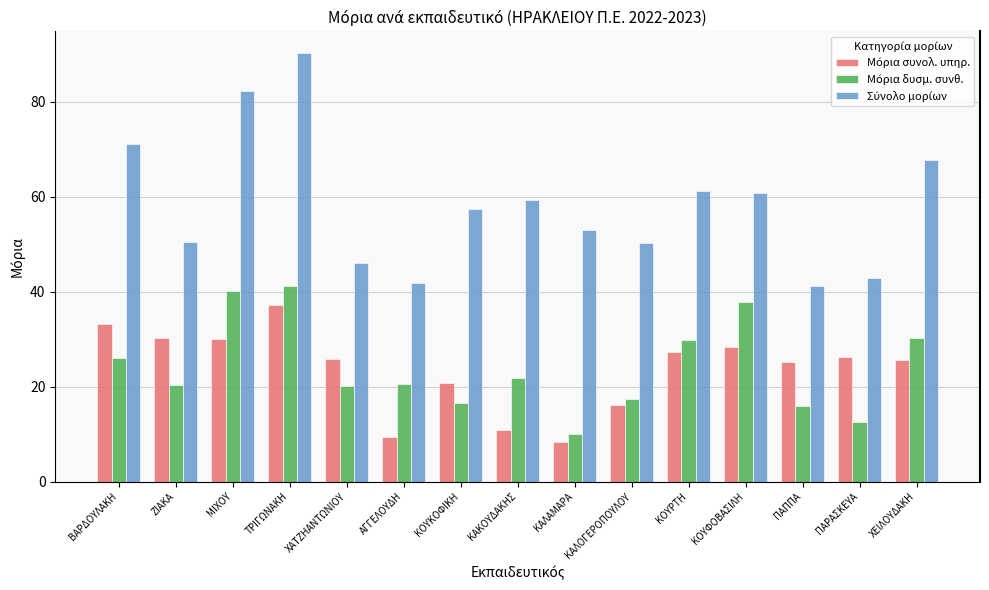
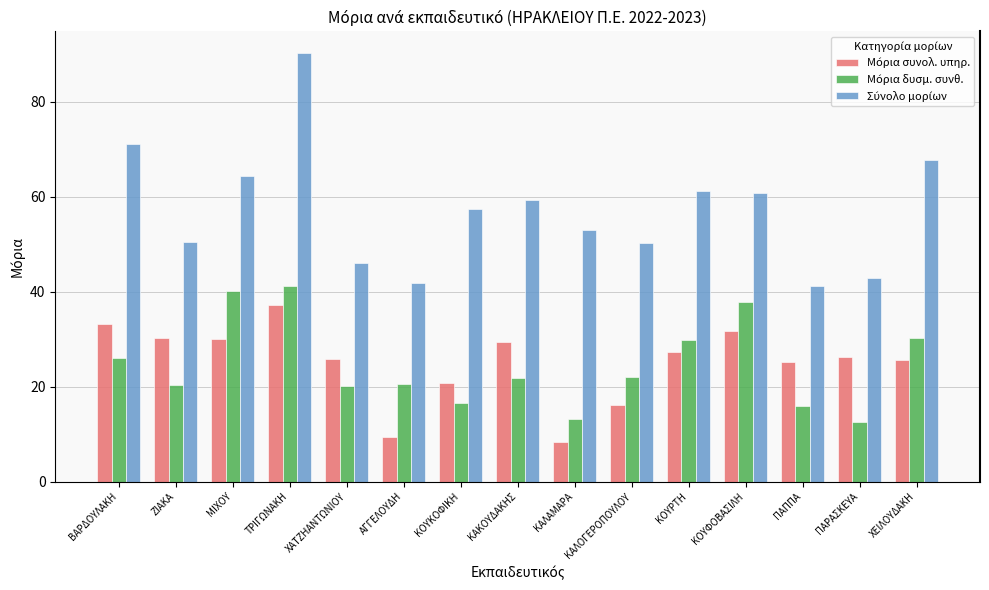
  {
    "Μόρια συνολ. υπηρ.": {
      "ΒΑΡΔΟΥΛΑΚΗ": 33,
      "ΖΙΑΚΑ": 30,
      "ΜΙΧΟΥ": 30,
      "ΤΡΙΓΩΝΑΚΗ": 37,
      "ΧΑΤΖΗΑΝΤΩΝΙΟΥ": 26,
      "ΑΓΓΕΛΟΥΔΗ": 9,
      "ΚΟΥΚΟΦΙΚΗ": 21,
-     "ΚΑΚΟΥΔΑΚΗΣ": 11,
+     "ΚΑΚΟΥΔΑΚΗΣ": 29,
      "ΚΑΛΑΜΑΡΑ": 8,
      "ΚΑΛΟΓΕΡΟΠΟΥΛΟΥ": 16,
      "ΚΟΥΡΤΗ": 27,
-     "ΚΟΥΦΟΒΑΣΙΛΗ": 28,
+     "ΚΟΥΦΟΒΑΣΙΛΗ": 32,
      "ΠΑΠΠΑ": 25,
      "ΠΑΡΑΣΚΕΥΑ": 26,
      "ΧΕΙΛΟΥΔΑΚΗ": 26
    },
    "Μόρια δυσμ. συνθ.": {
      "ΒΑΡΔΟΥΛΑΚΗ": 26,
      "ΖΙΑΚΑ": 20,
      "ΜΙΧΟΥ": 40,
      "ΤΡΙΓΩΝΑΚΗ": 41,
      "ΧΑΤΖΗΑΝΤΩΝΙΟΥ": 20,
      "ΑΓΓΕΛΟΥΔΗ": 21,
      "ΚΟΥΚΟΦΙΚΗ": 17,
      "ΚΑΚΟΥΔΑΚΗΣ": 22,
-     "ΚΑΛΑΜΑΡΑ": 10,
-     "ΚΑΛΟΓΕΡΟΠΟΥΛΟΥ": 17,
+     "ΚΑΛΑΜΑΡΑ": 13,
+     "ΚΑΛΟΓΕΡΟΠΟΥΛΟΥ": 22,
      "ΚΟΥΡΤΗ": 30,
      "ΚΟΥΦΟΒΑΣΙΛΗ": 38,
      "ΠΑΠΠΑ": 16,
      "ΠΑΡΑΣΚΕΥΑ": 13,
      "ΧΕΙΛΟΥΔΑΚΗ": 30
    },
    "Σύνολο μορίων": {
      "ΒΑΡΔΟΥΛΑΚΗ": 71,
      "ΖΙΑΚΑ": 50,
-     "ΜΙΧΟΥ": 82,
+     "ΜΙΧΟΥ": 64,
      "ΤΡΙΓΩΝΑΚΗ": 90,
      "ΧΑΤΖΗΑΝΤΩΝΙΟΥ": 46,
      "ΑΓΓΕΛΟΥΔΗ": 42,
      "ΚΟΥΚΟΦΙΚΗ": 57,
      "ΚΑΚΟΥΔΑΚΗΣ": 59,
      "ΚΑΛΑΜΑΡΑ": 53,
      "ΚΑΛΟΓΕΡΟΠΟΥΛΟΥ": 50,
      "ΚΟΥΡΤΗ": 61,
      "ΚΟΥΦΟΒΑΣΙΛΗ": 61,
      "ΠΑΠΠΑ": 41,
      "ΠΑΡΑΣΚΕΥΑ": 43,
      "ΧΕΙΛΟΥΔΑΚΗ": 68
    }
  }
